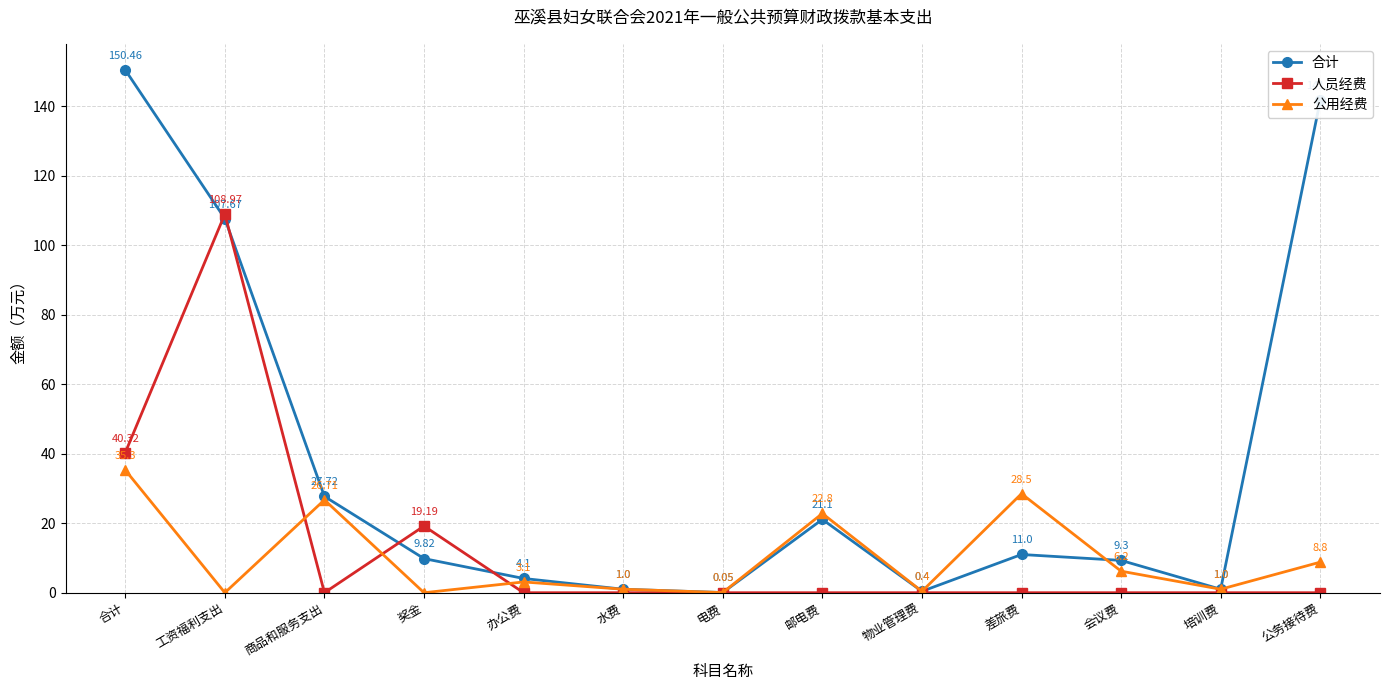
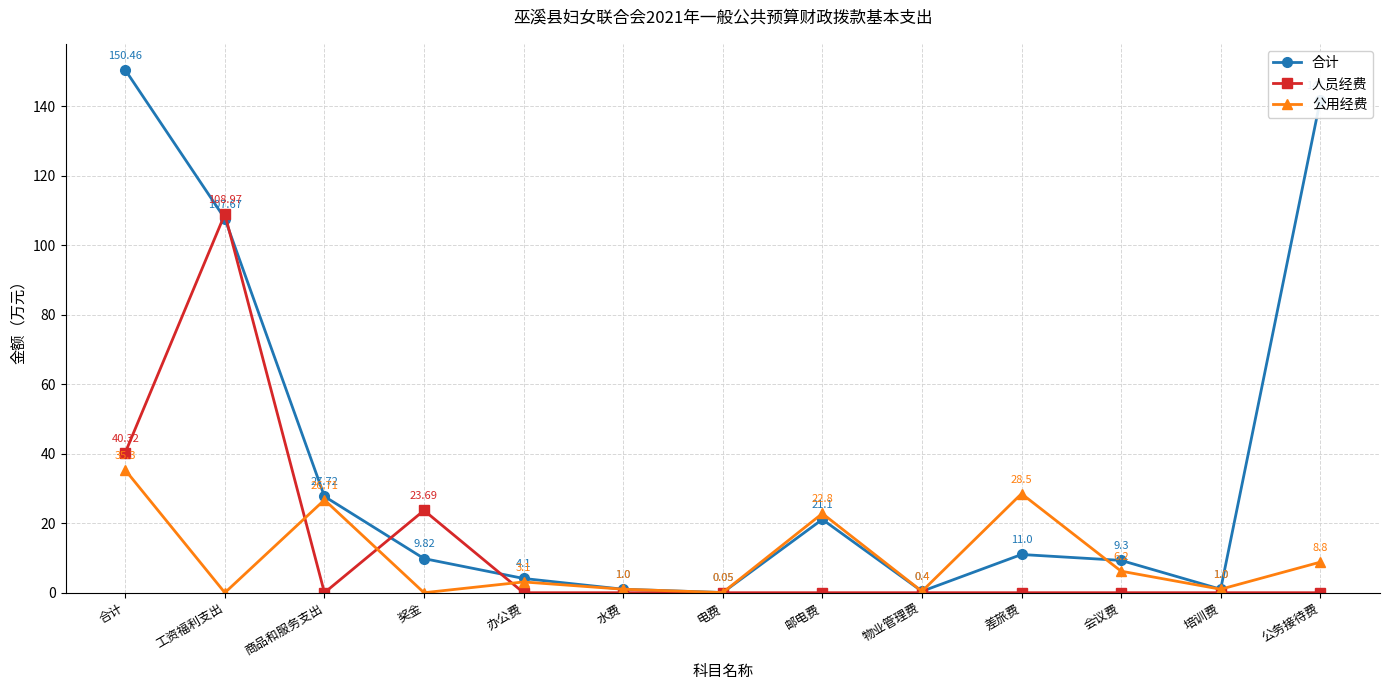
  {
    "合计": {
      "合计": 150.46,
      "奖金": 9.82,
      "差旅费": 11.0,
      "会议费": 9.3
    },
    "人员经费": {
      "合计": 40.32,
-     "奖金": 19.19
+     "奖金": 23.69
    },
    "公用经费": {
      "差旅费": 28.5,
      "公务接待费": 8.8
    }
  }
